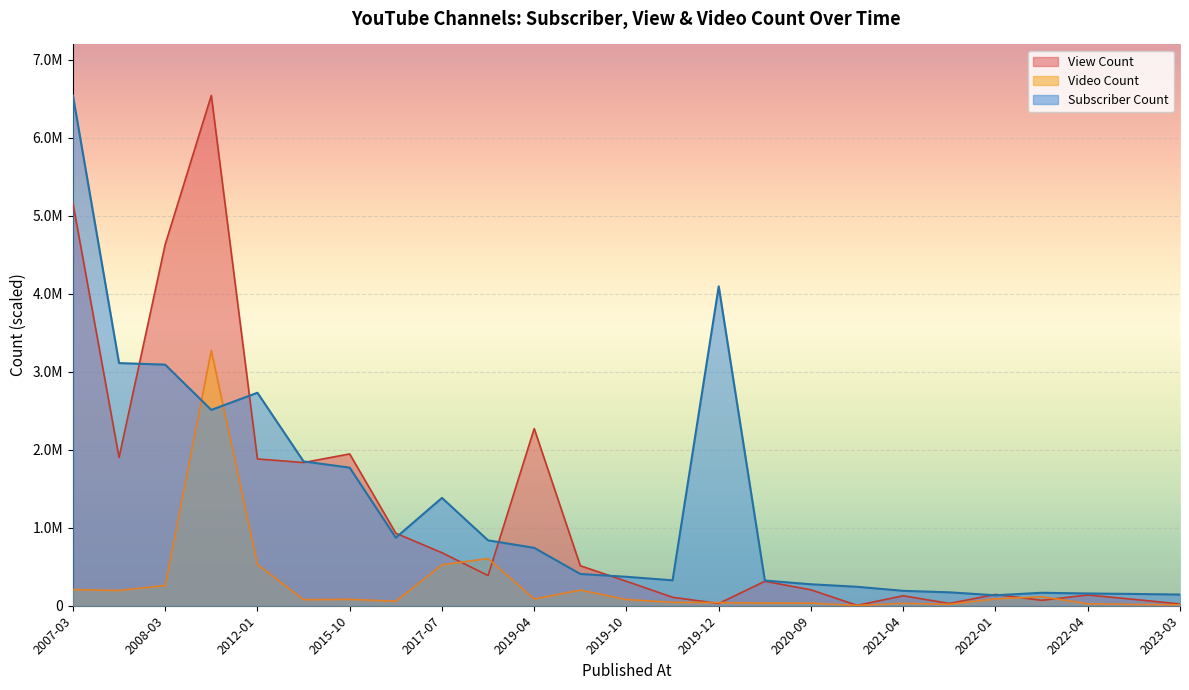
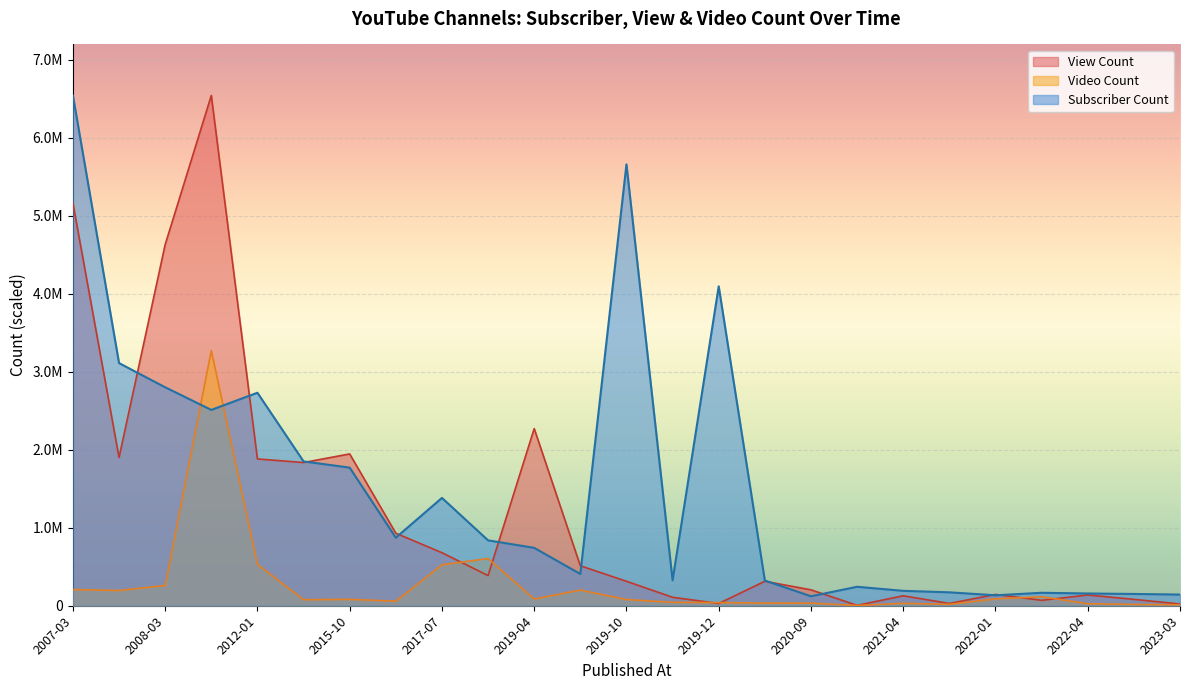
  {
    "View Count": {
      "2007-03": 5200000,
      "2008-03": 4600000,
      "2012-01": 1900000,
      "2015-10": 1900000,
      "2017-07": 700000,
      "2019-04": 2300000,
      "2019-10": 300000,
      "2020-09": 200000,
      "2021-04": 100000
    },
    "Video Count": {
      "2007-03": 200000,
      "2008-03": 300000,
      "2012-01": 500000,
      "2015-10": 100000,
      "2017-07": 500000,
      "2019-04": 100000,
      "2019-10": 100000,
      "2020-09": 0,
      "2021-04": 0,
      "2022-01": 100000,
      "2022-04": 0
    },
    "Subscriber Count": {
      "2007-03": 6500000,
-     "2008-03": 3100000,
+     "2008-03": 2800000,
      "2012-01": 2700000,
      "2015-10": 1800000,
      "2017-07": 1400000,
      "2019-04": 700000,
-     "2019-10": 400000,
+     "2019-10": 5700000,
      "2019-12": 4100000,
-     "2020-09": 300000,
+     "2020-09": 100000,
      "2021-04": 200000,
      "2023-03": 100000
    }
  }
